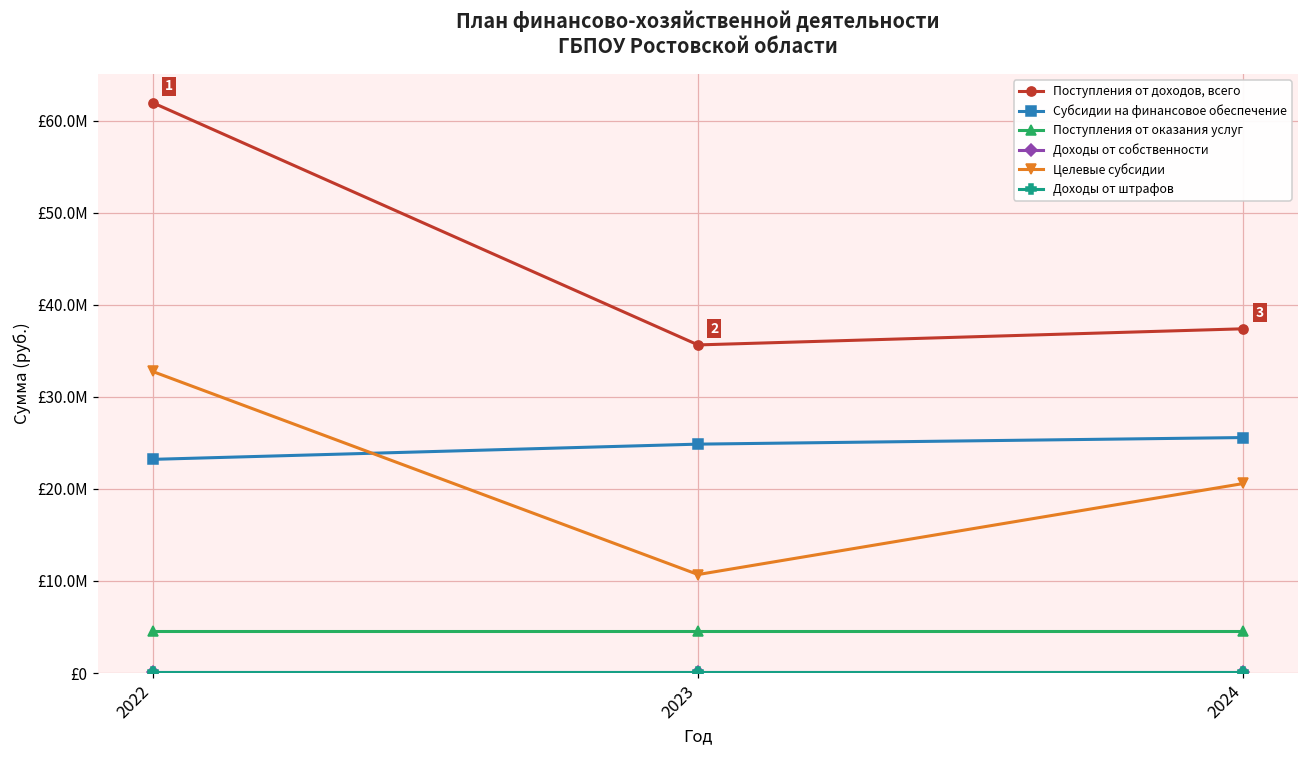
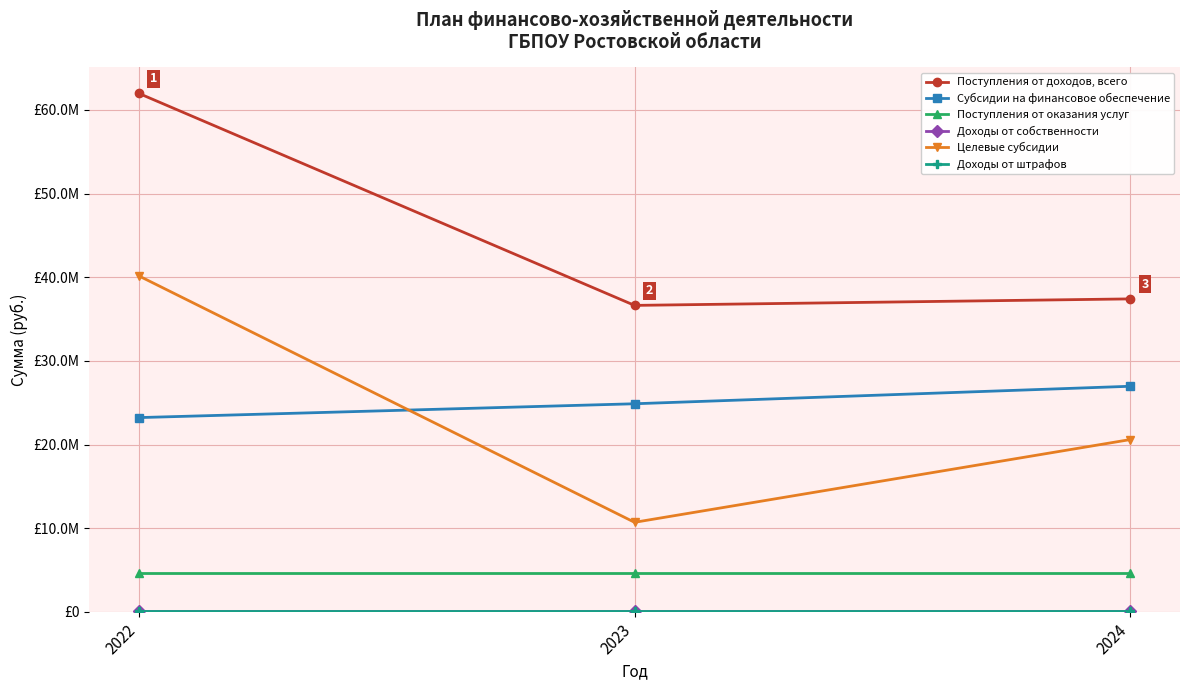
  {
    "Поступления от доходов, всего": {
-     "2023": "£36000000"
+     "2023": "£37000000"
    },
    "Субсидии на финансовое обеспечение": {
      "2022": "£23000000",
      "2023": "£25000000",
-     "2024": "£26000000"
+     "2024": "£27000000"
    },
    "Целевые субсидии": {
-     "2022": "£33000000",
+     "2022": "£40000000",
      "2023": "£11000000",
      "2024": "£21000000"
    }
  }
